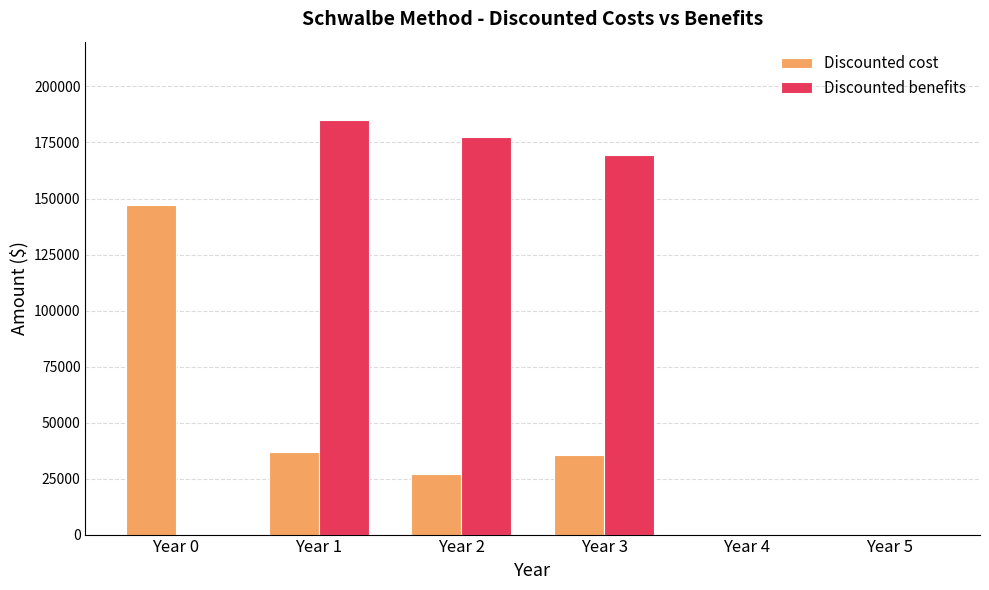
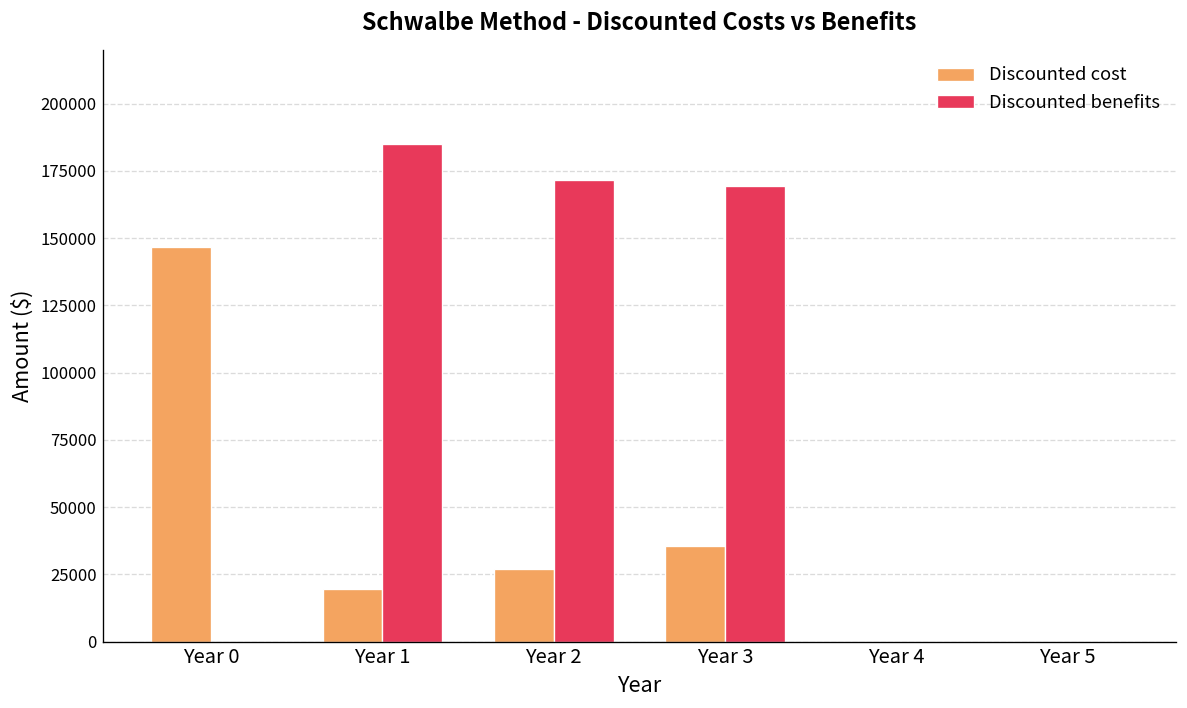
  {
    "Discounted cost": {
      "Year 0": 147000,
-     "Year 1": 37000,
+     "Year 1": 20000,
      "Year 2": 27000,
      "Year 3": 36000,
      "Year 4": 0,
      "Year 5": 0
    },
    "Discounted benefits": {
      "Year 0": 0,
      "Year 1": 185000,
-     "Year 2": 178000,
+     "Year 2": 171000,
      "Year 3": 170000,
      "Year 4": 0,
      "Year 5": 0
    }
  }
